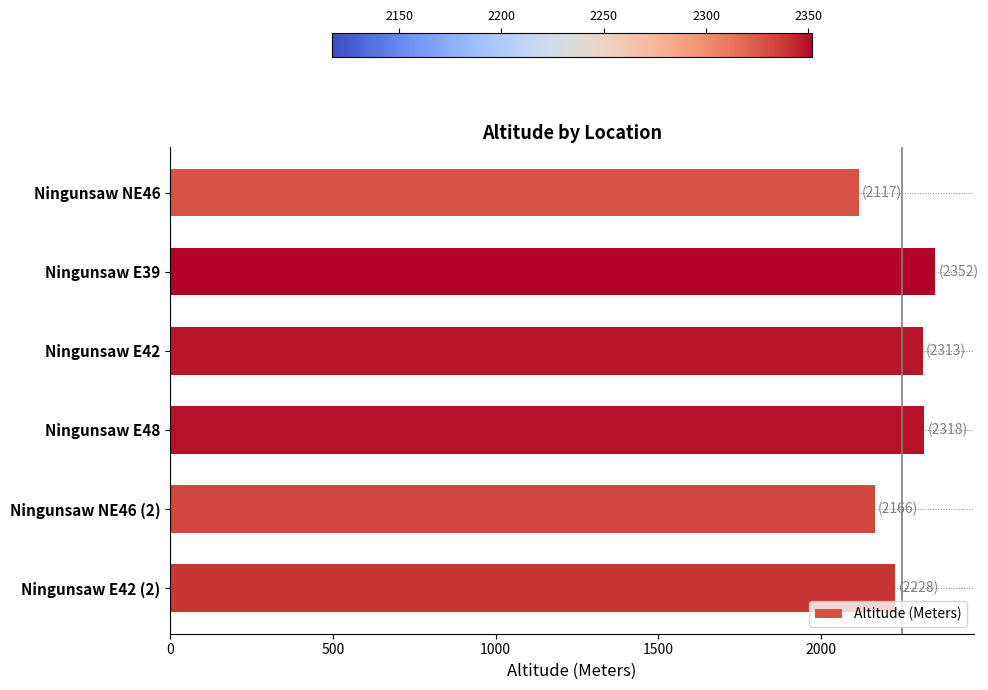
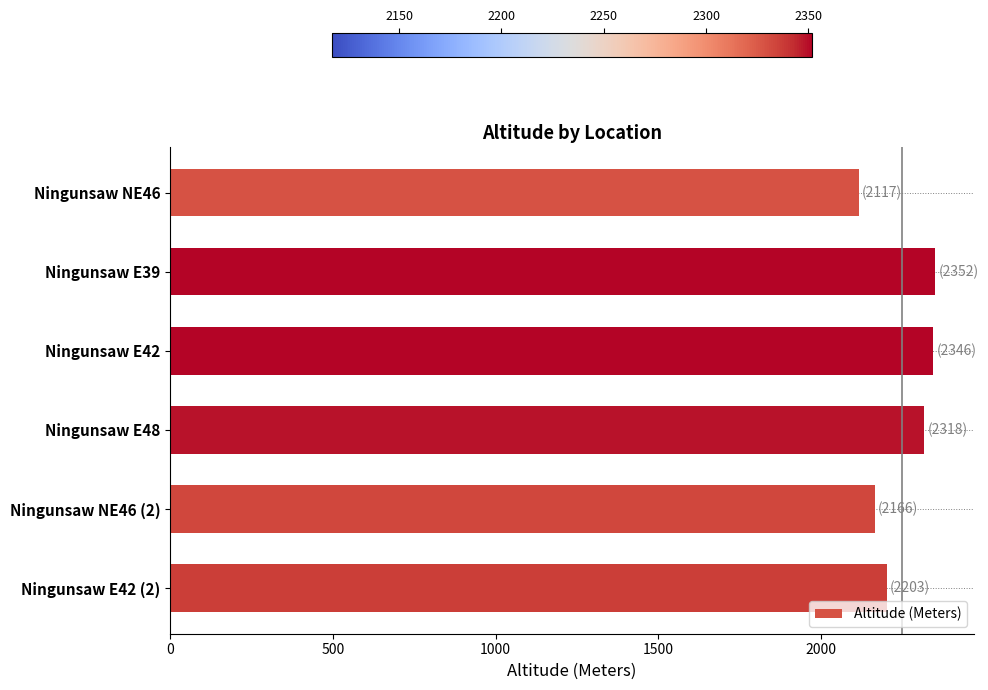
  {
    "Ningunsaw NE46": "(2117)",
    "Ningunsaw E39": "(2352)",
-   "Ningunsaw E42": "(2313)",
+   "Ningunsaw E42": "(2346)",
    "Ningunsaw E48": "(2318)",
    "Ningunsaw NE46 (2)": "(2166)",
-   "Ningunsaw E42 (2)": "(2228)"
+   "Ningunsaw E42 (2)": "(2203)"
  }
